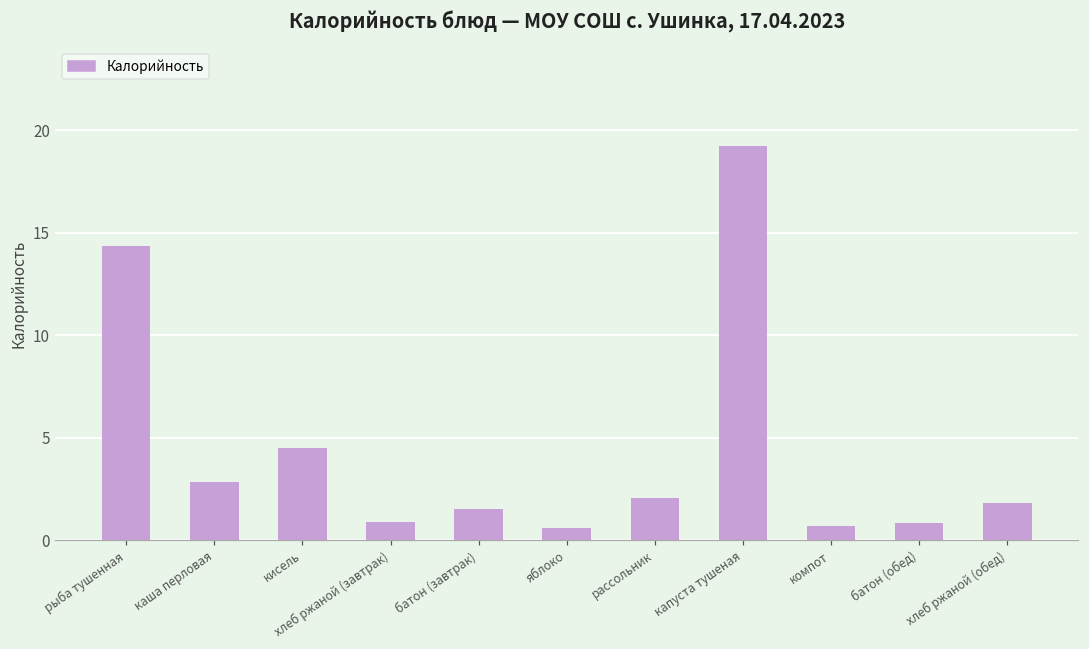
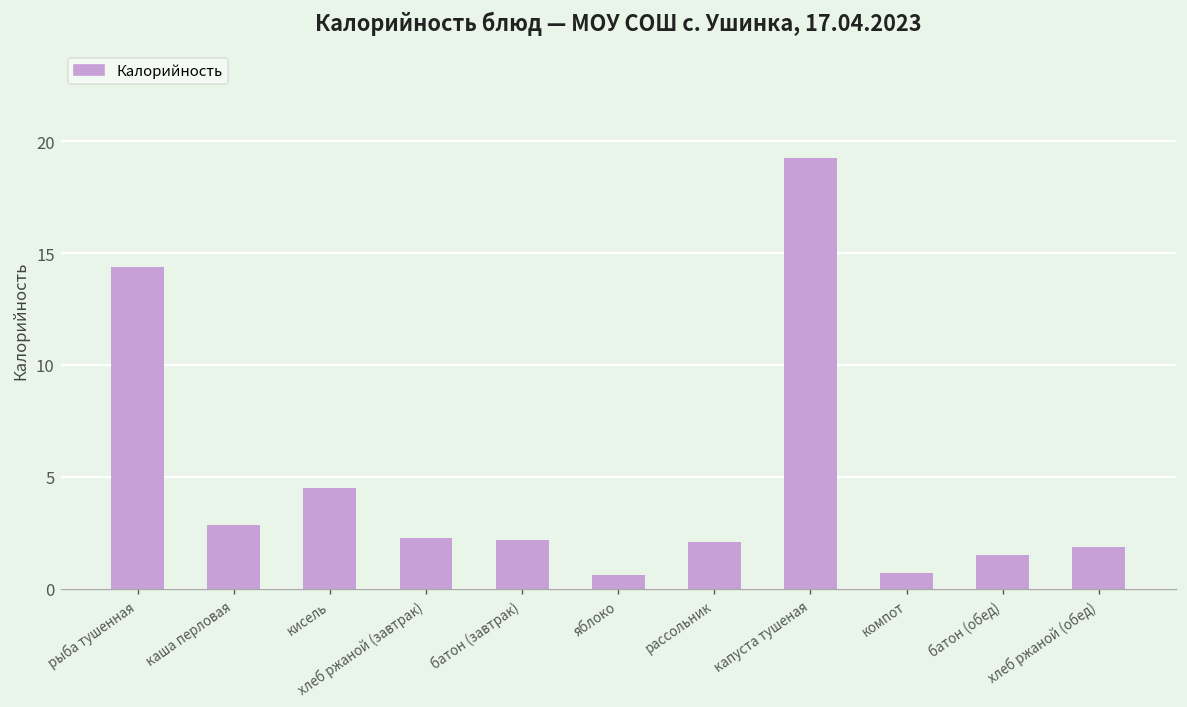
  {
    "рыба тушенная": 14.4,
    "каша перловая": 2.9,
    "кисель": 4.5,
-   "хлеб ржаной (завтрак)": 0.9,
-   "батон (завтрак)": 1.5,
+   "хлеб ржаной (завтрак)": 2.3,
+   "батон (завтрак)": 2.2,
    "яблоко": 0.6,
    "рассольник": 2.1,
    "капуста тушеная": 19.3,
    "компот": 0.7,
-   "батон (обед)": 0.9,
+   "батон (обед)": 1.5,
    "хлеб ржаной (обед)": 1.8
  }
